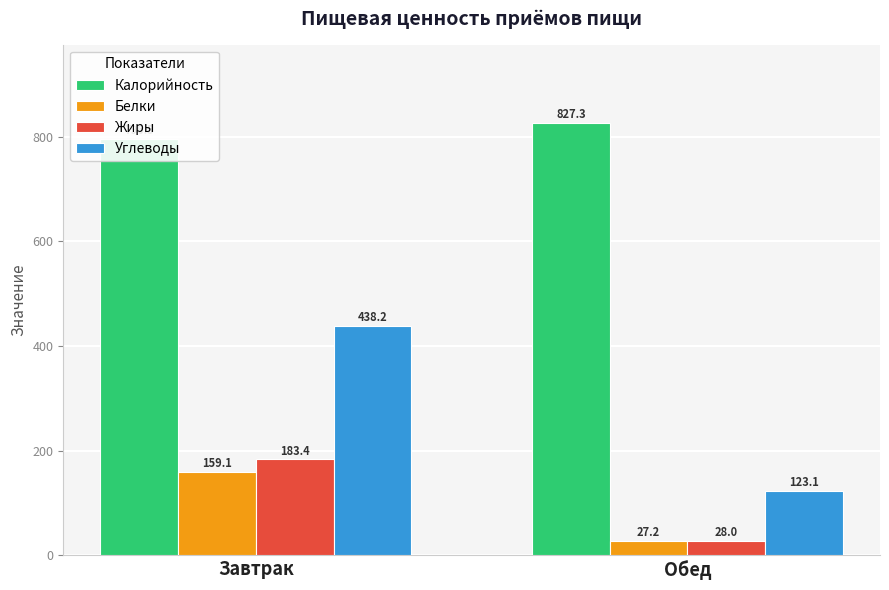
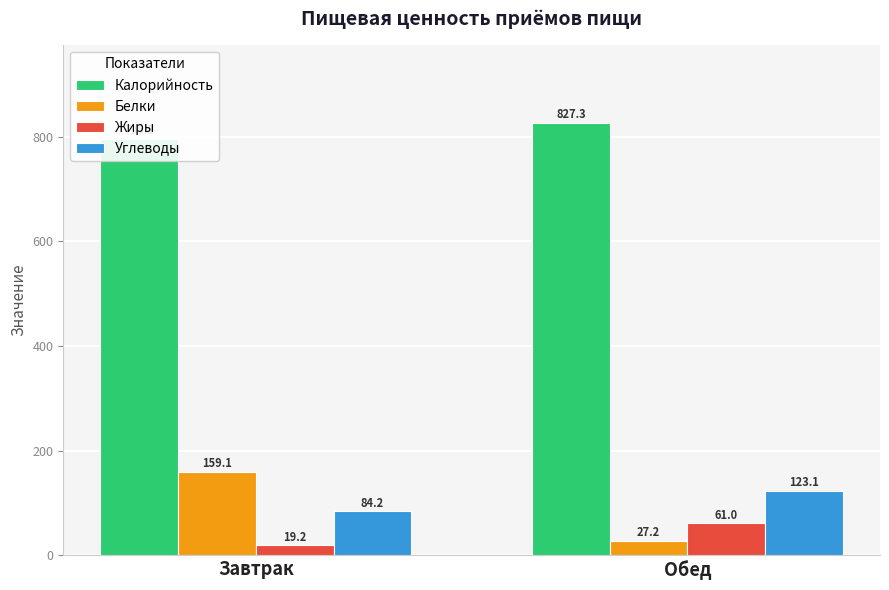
  {
    "Калорийность": {
      "Обед": 827.3
    },
    "Белки": {
      "Завтрак": 159.1,
      "Обед": 27.2
    },
    "Жиры": {
-     "Завтрак": 183.4,
-     "Обед": 28.0
+     "Завтрак": 19.2,
+     "Обед": 61.0
    },
    "Углеводы": {
-     "Завтрак": 438.2,
+     "Завтрак": 84.2,
      "Обед": 123.1
    }
  }
